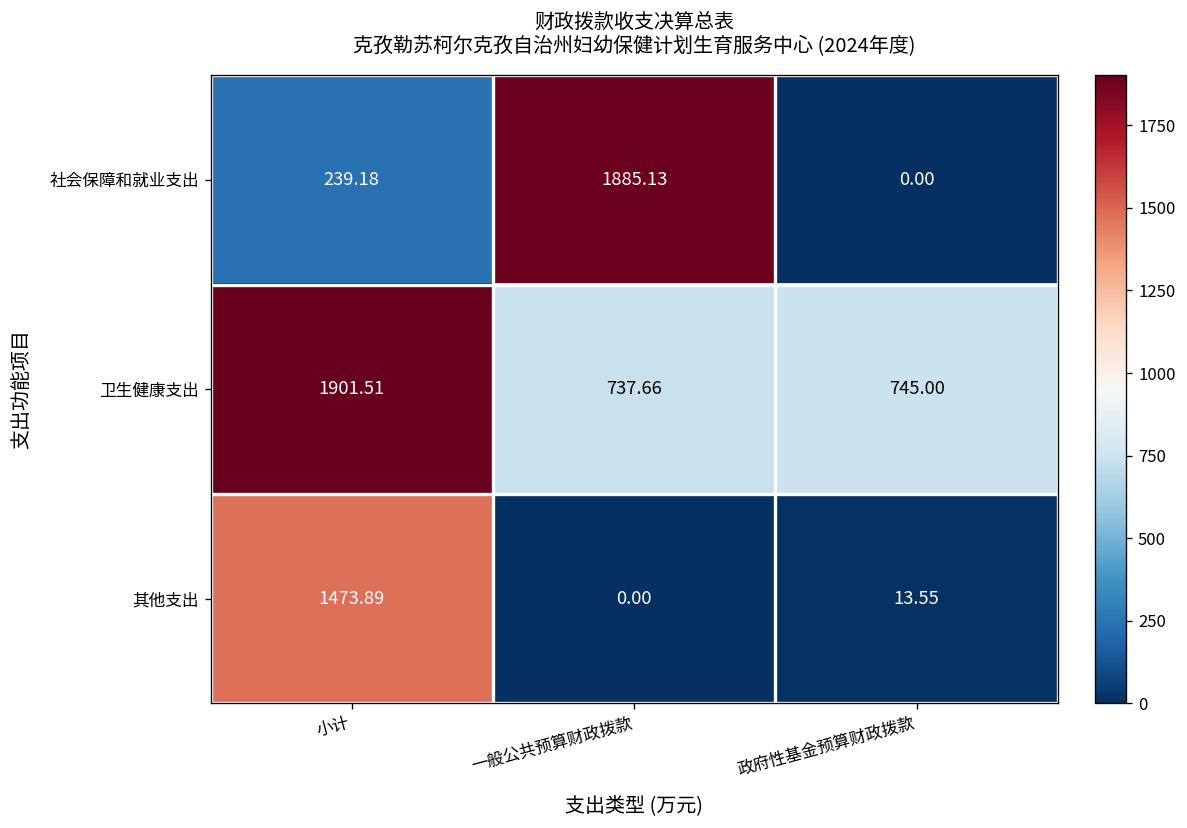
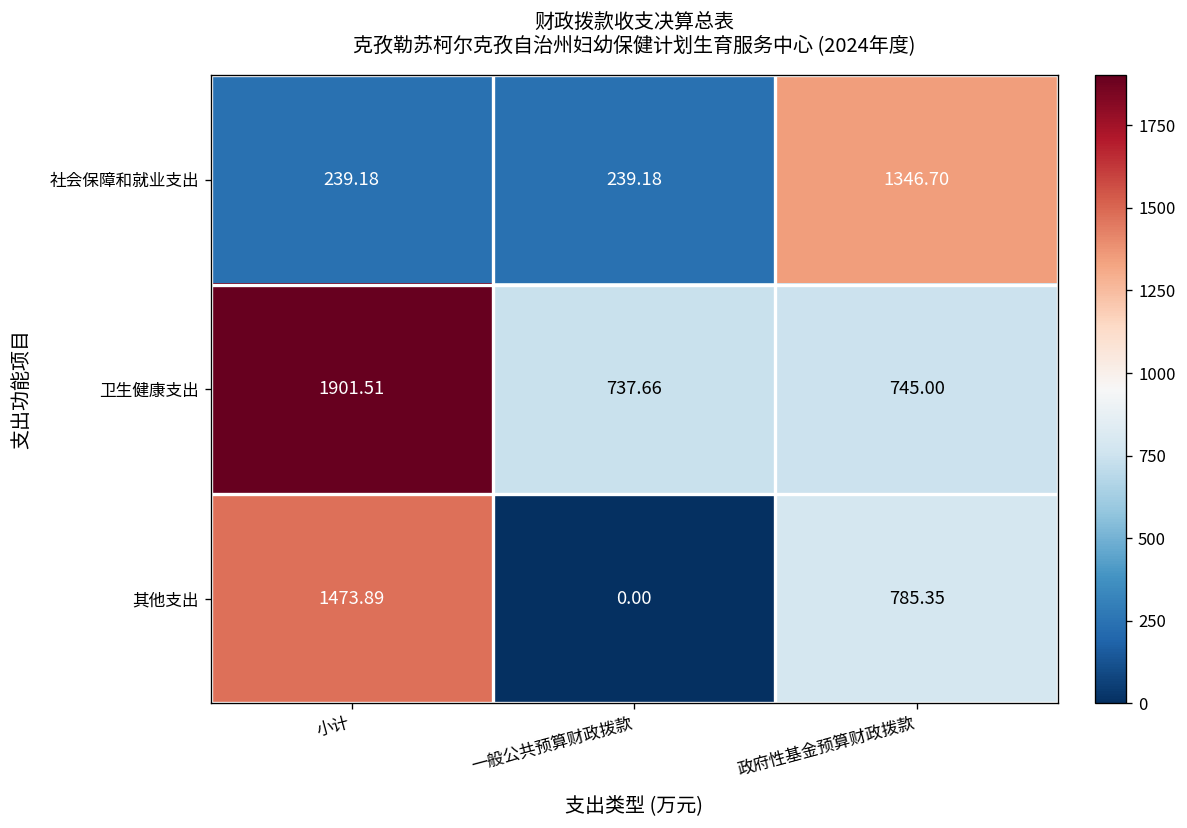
  {
    "社会保障和就业支出": {
      "小计": 239.18,
-     "一般公共预算财政拨款": 1885.13,
-     "政府性基金预算财政拨款": 0.00
+     "一般公共预算财政拨款": 239.18,
+     "政府性基金预算财政拨款": 1346.70
    },
    "卫生健康支出": {
      "小计": 1901.51,
      "一般公共预算财政拨款": 737.66,
      "政府性基金预算财政拨款": 745.00
    },
    "其他支出": {
      "小计": 1473.89,
      "一般公共预算财政拨款": 0.00,
-     "政府性基金预算财政拨款": 13.55
+     "政府性基金预算财政拨款": 785.35
    }
  }
